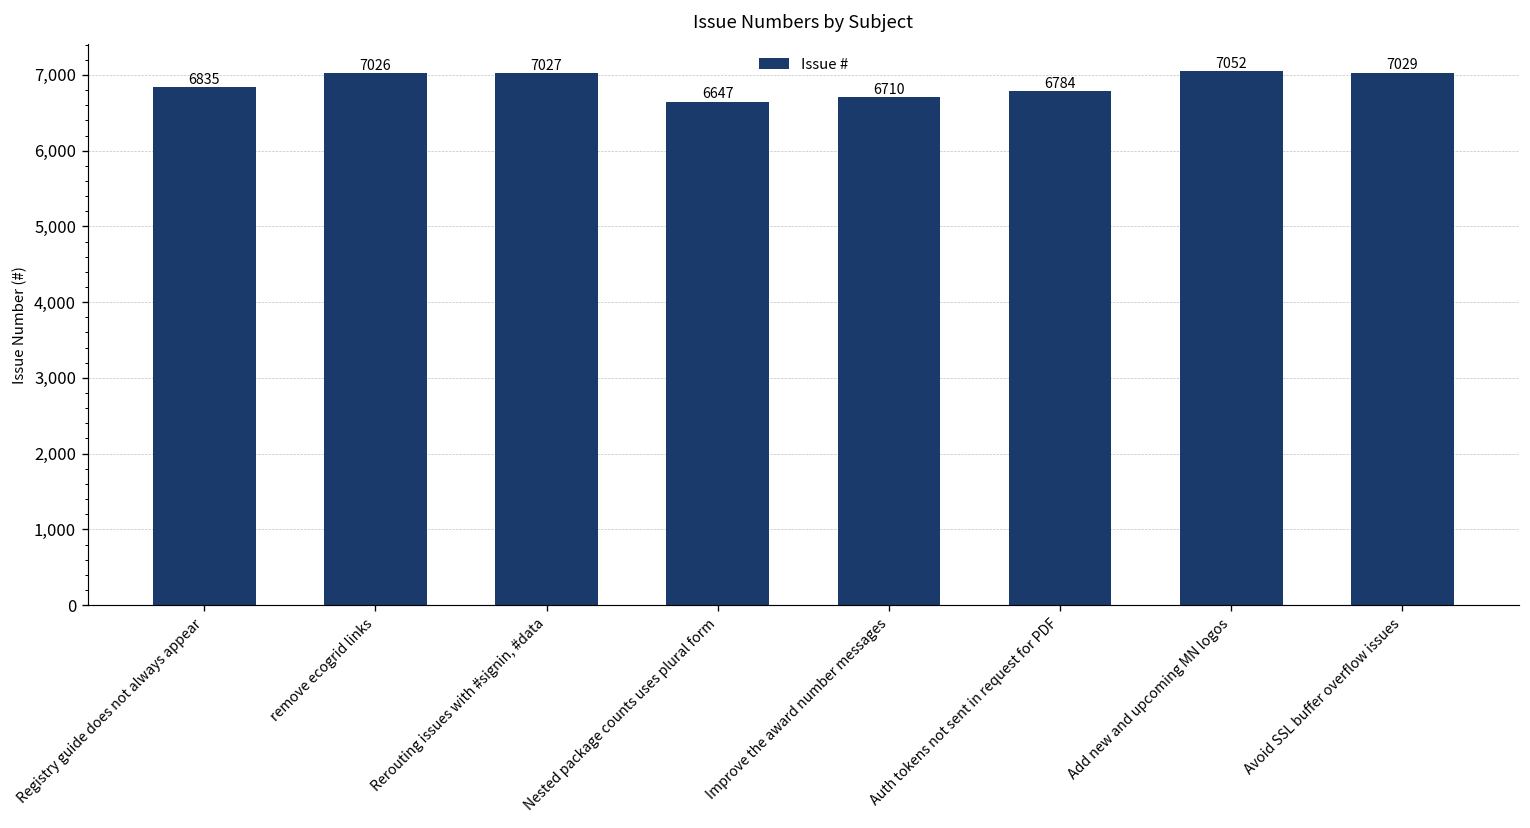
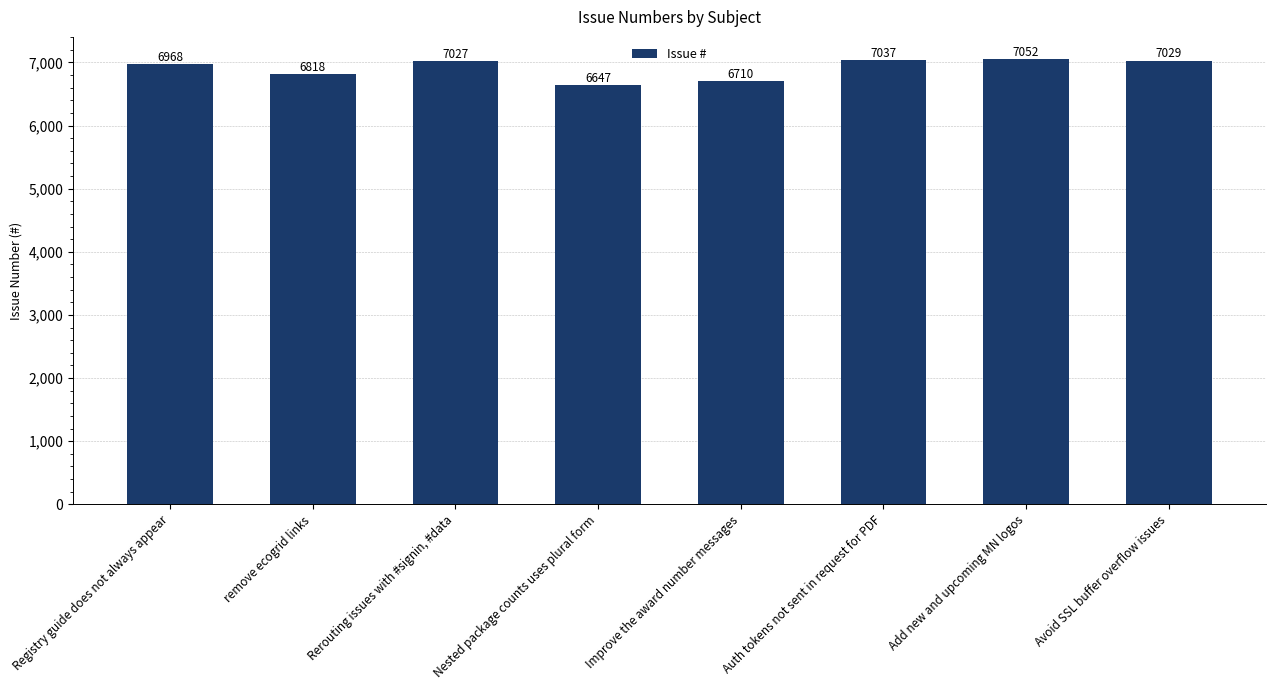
  {
-   "Registry guide does not always appear": 6835,
-   "remove ecogrid links": 7026,
+   "Registry guide does not always appear": 6968,
+   "remove ecogrid links": 6818,
    "Rerouting issues with #signin, #data": 7027,
    "Nested package counts uses plural form": 6647,
    "Improve the award number messages": 6710,
-   "Auth tokens not sent in request for PDF": 6784,
+   "Auth tokens not sent in request for PDF": 7037,
    "Add new and upcoming MN logos": 7052,
    "Avoid SSL buffer overflow issues": 7029
  }
